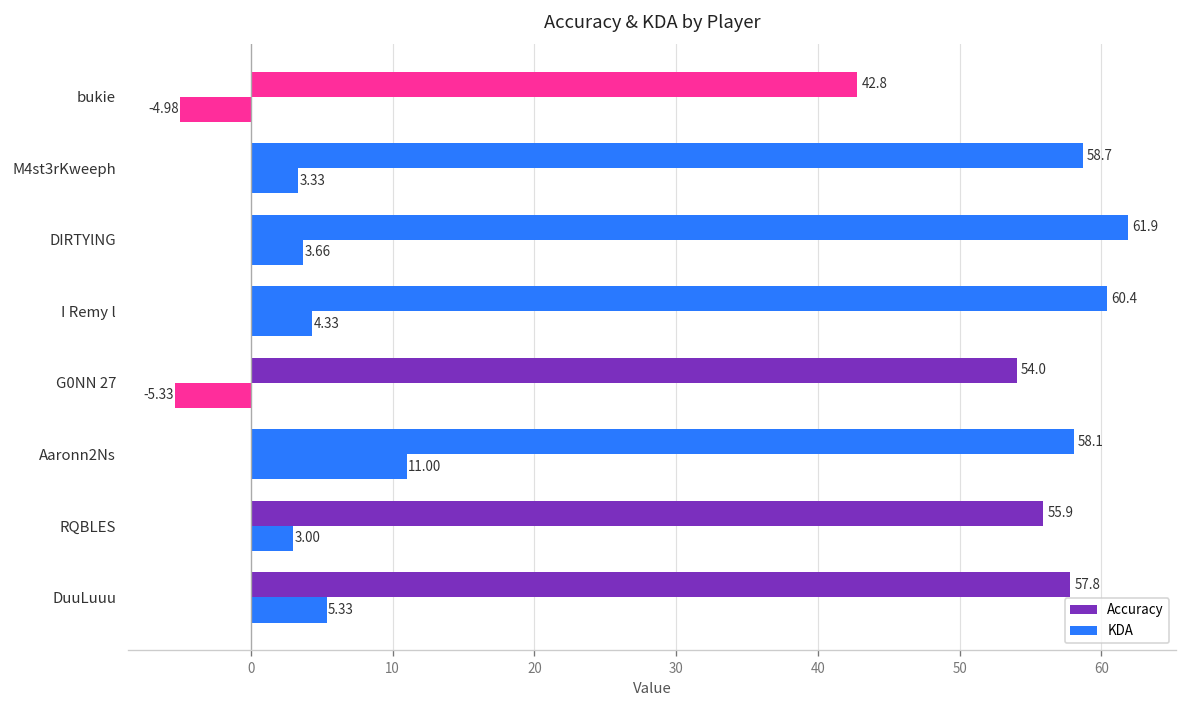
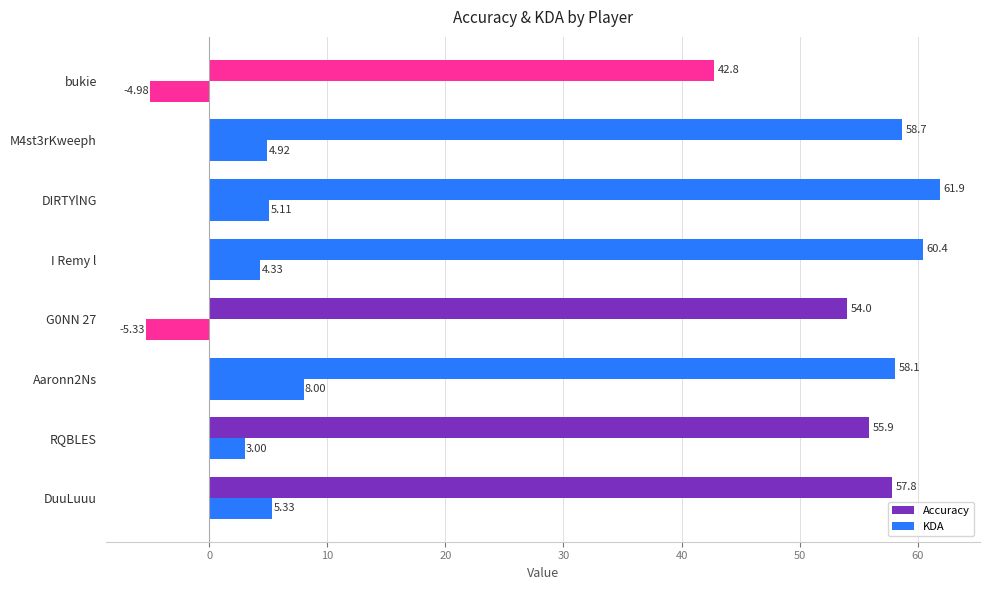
  {
    "Accuracy": {
      "bukie": 42.8,
      "M4st3rKweeph": 58.7,
      "DIRTYlNG": 61.9,
      "I Remy l": 60.4,
      "G0NN 27": 54.0,
      "Aaronn2Ns": 58.1,
      "RQBLES": 55.9,
      "DuuLuuu": 57.8
    },
    "KDA": {
      "bukie": -4.98,
-     "M4st3rKweeph": 3.33,
-     "DIRTYlNG": 3.66,
+     "M4st3rKweeph": 4.92,
+     "DIRTYlNG": 5.11,
      "I Remy l": 4.33,
      "G0NN 27": -5.33,
-     "Aaronn2Ns": 11.00,
+     "Aaronn2Ns": 8.00,
      "RQBLES": 3.00,
      "DuuLuuu": 5.33
    }
  }
